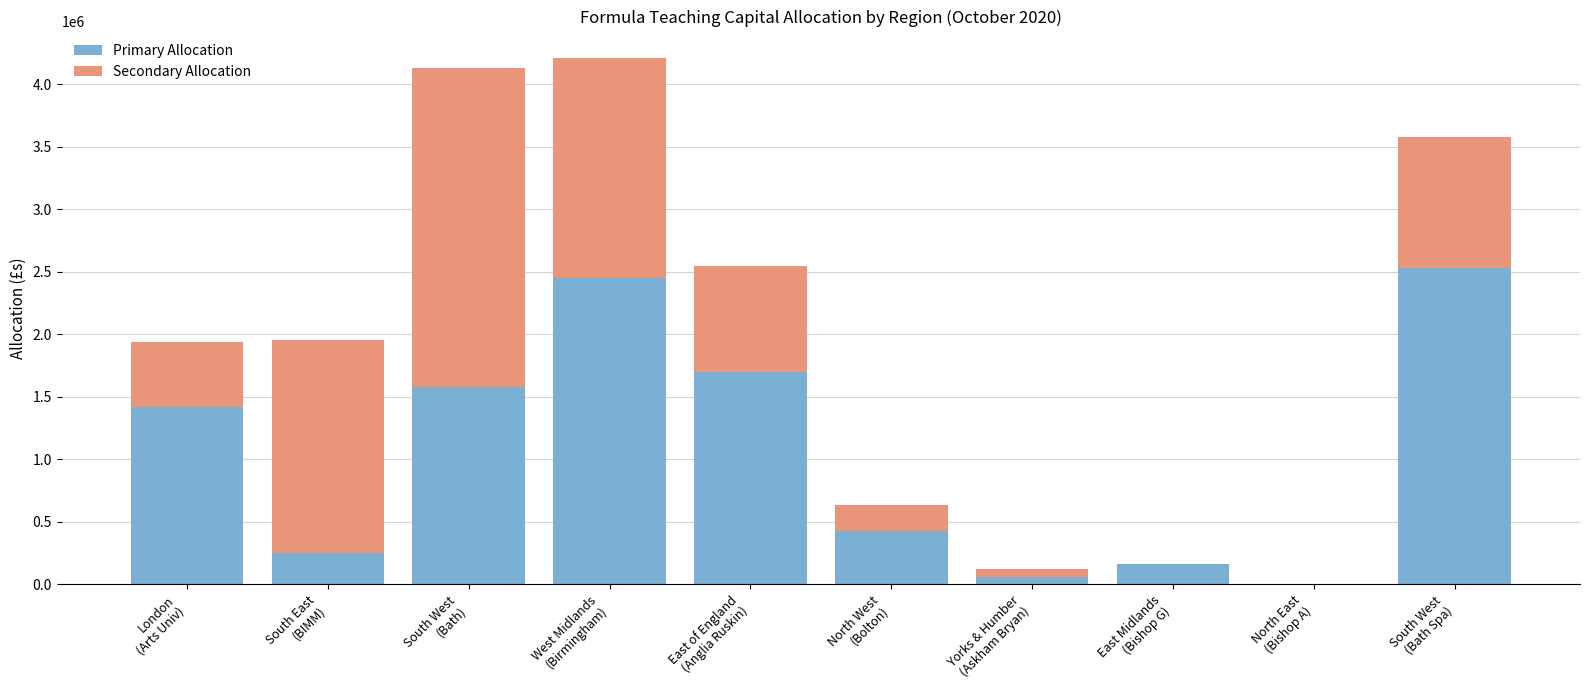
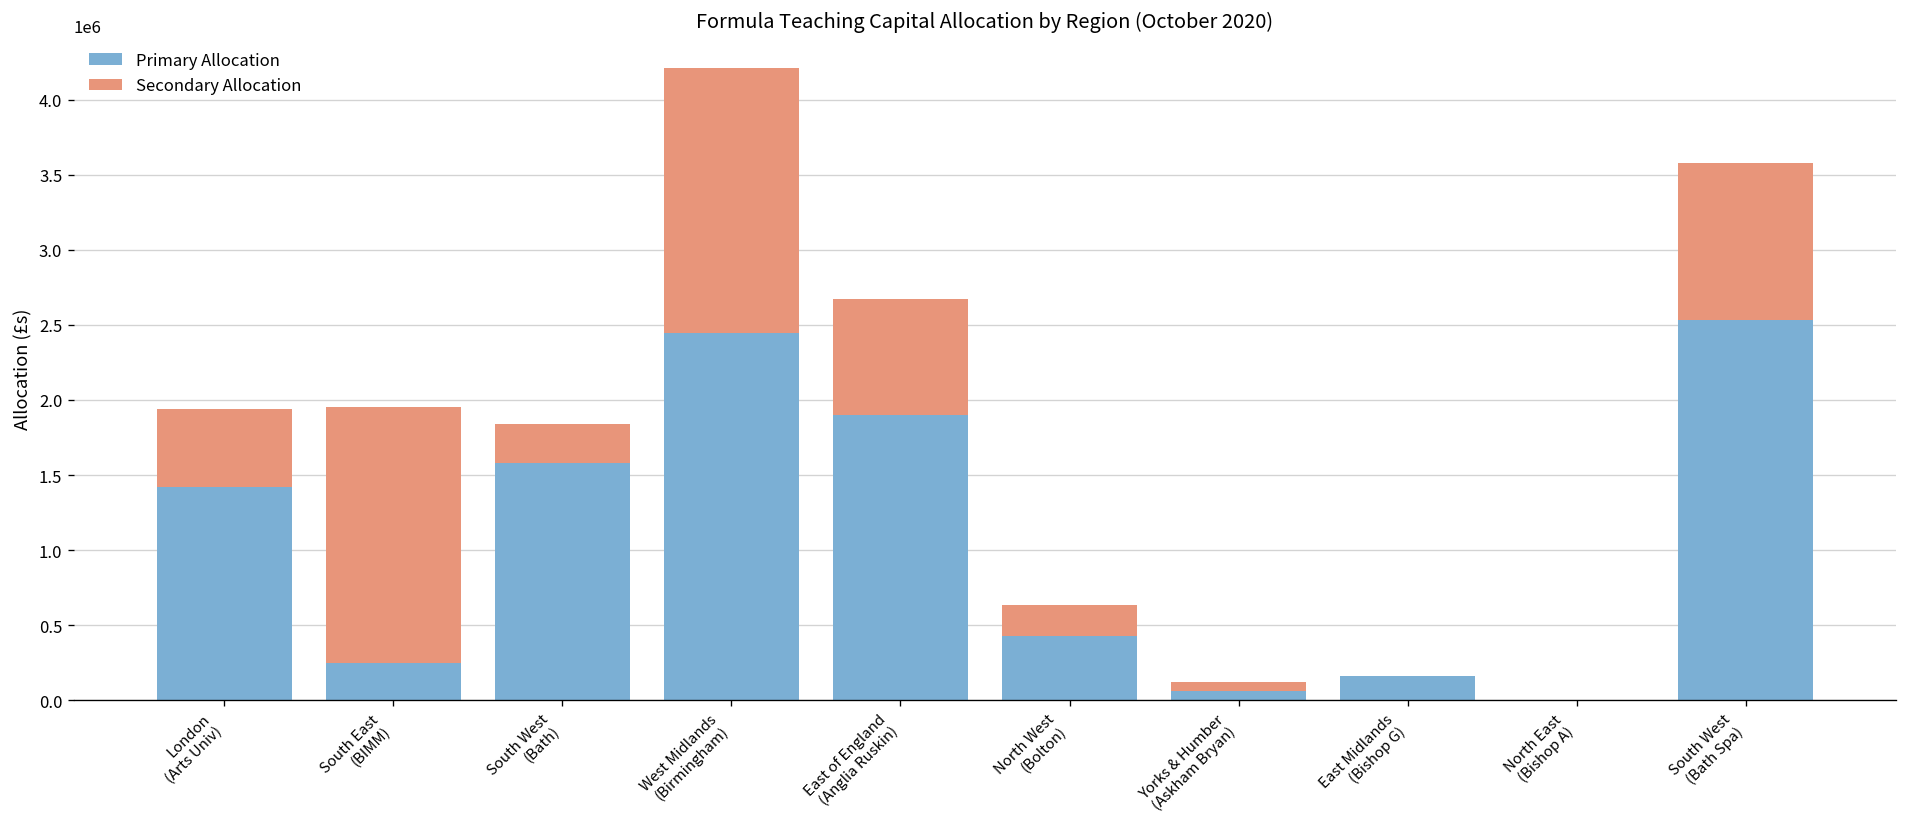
  {
    "Primary Allocation": {
      "London (Arts Univ)": 1420000,
      "South East (BIMM)": 250000,
      "South West (Bath)": 1580000,
      "West Midlands (Birmingham)": 2450000,
-     "East of England (Anglia Ruskin)": 1700000,
+     "East of England (Anglia Ruskin)": 1900000,
      "North West (Bolton)": 430000,
      "Yorks & Humber (Askham Bryan)": 60000,
      "East Midlands (Bishop G)": 160000,
      "North East (Bishop A)": 0,
      "South West (Bath Spa)": 2530000
    },
    "Secondary Allocation": {
      "London (Arts Univ)": 520000,
      "South East (BIMM)": 1700000,
-     "South West (Bath)": 2550000,
+     "South West (Bath)": 260000,
      "West Midlands (Birmingham)": 1760000,
-     "East of England (Anglia Ruskin)": 850000,
+     "East of England (Anglia Ruskin)": 780000,
      "North West (Bolton)": 210000,
      "Yorks & Humber (Askham Bryan)": 60000,
      "East Midlands (Bishop G)": 0,
      "North East (Bishop A)": 0,
      "South West (Bath Spa)": 1050000
    }
  }
